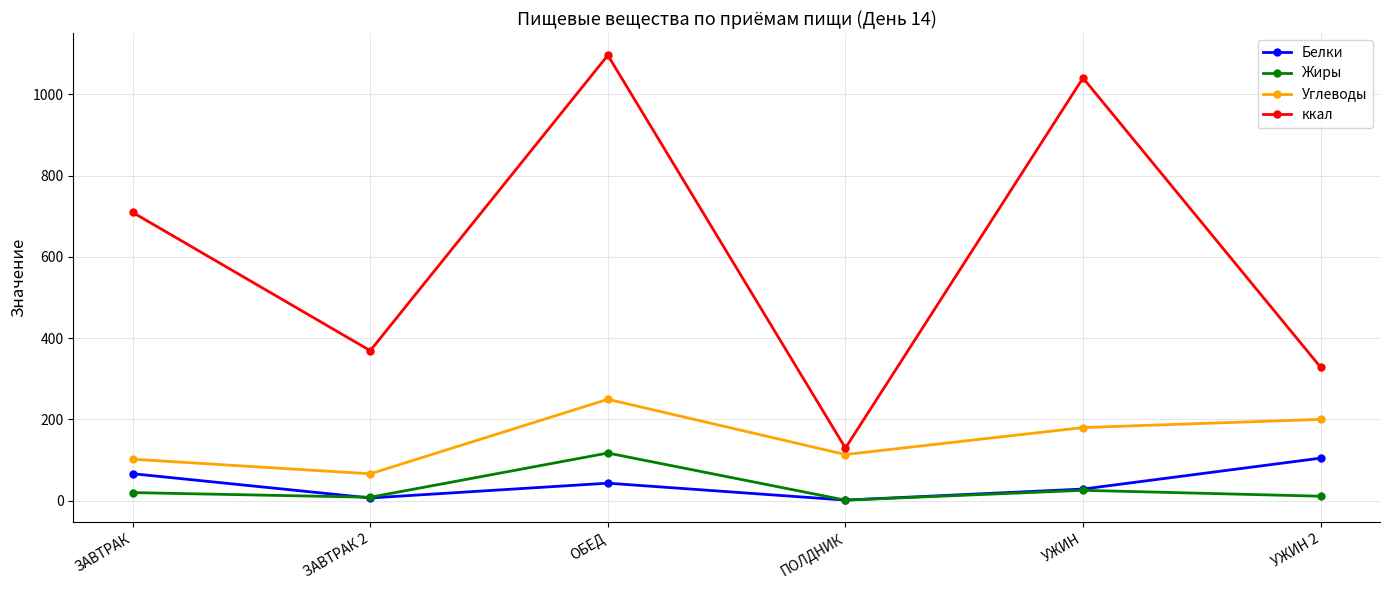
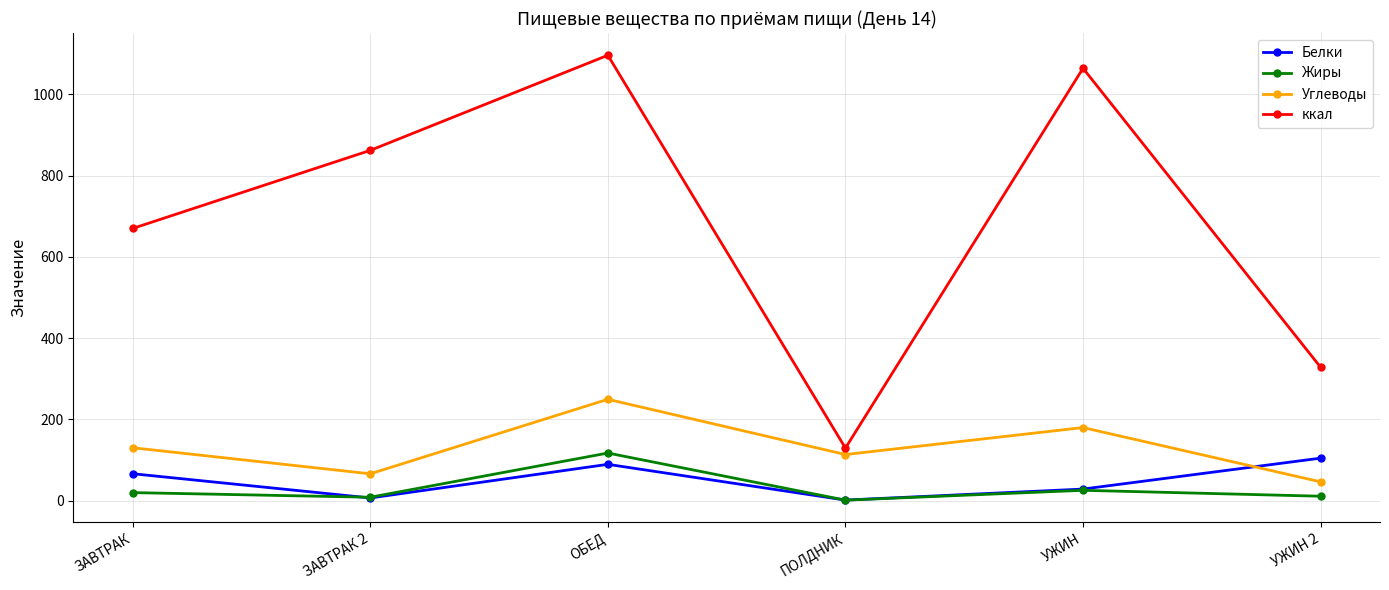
  {
    "Белки": {
      "ЗАВТРАК": 70,
-     "ОБЕД": 40,
+     "ОБЕД": 90,
      "УЖИН 2": 100
    },
    "Жиры": {
      "ЗАВТРАК": 20,
      "ОБЕД": 120,
      "УЖИН 2": 10
    },
    "Углеводы": {
-     "ЗАВТРАК": 100,
+     "ЗАВТРАК": 130,
      "ЗАВТРАК 2": 70,
      "ОБЕД": 250,
      "ПОЛДНИК": 110,
      "УЖИН": 180,
-     "УЖИН 2": 200
+     "УЖИН 2": 50
    },
    "ккал": {
-     "ЗАВТРАК": 710,
-     "ЗАВТРАК 2": 370,
+     "ЗАВТРАК": 670,
+     "ЗАВТРАК 2": 860,
      "ОБЕД": 1100,
      "ПОЛДНИК": 130,
-     "УЖИН": 1040,
+     "УЖИН": 1060,
      "УЖИН 2": 330
    }
  }
